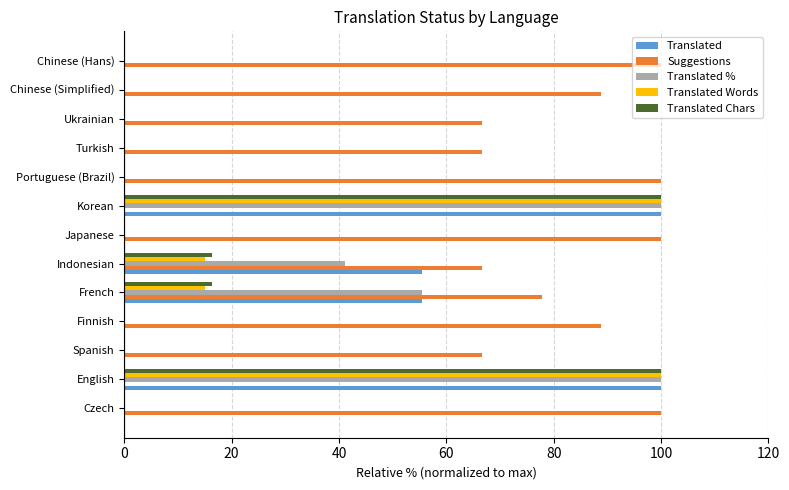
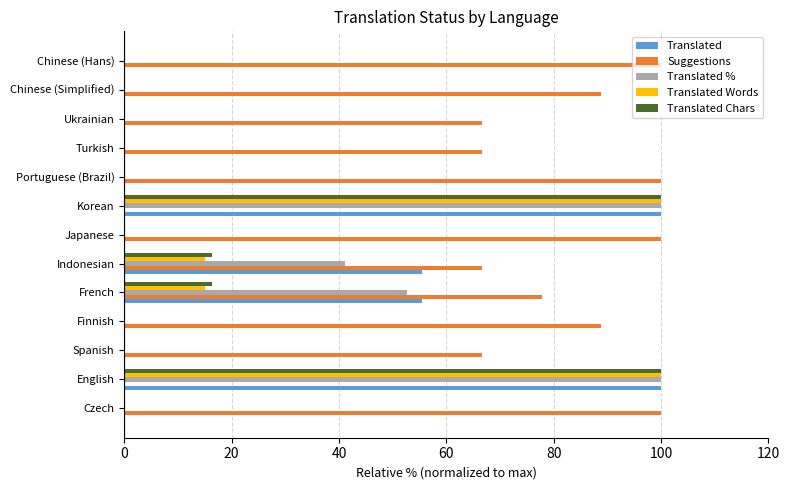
  {
    "Translated": {
      "Chinese (Hans)": 0,
      "Chinese (Simplified)": 0,
      "Ukrainian": 0,
      "Turkish": 0,
      "Portuguese (Brazil)": 0,
      "Korean": 100,
      "Japanese": 0,
      "Indonesian": 56,
      "French": 56,
      "Finnish": 0,
      "Spanish": 0,
      "English": 100,
      "Czech": 0
    },
    "Suggestions": {
      "Chinese (Simplified)": 89,
      "Ukrainian": 67,
      "Turkish": 67,
      "Portuguese (Brazil)": 100,
      "Korean": 0,
      "Japanese": 100,
      "Indonesian": 67,
      "French": 78,
      "Finnish": 89,
      "Spanish": 67,
      "English": 0,
      "Czech": 100
    },
    "Translated %": {
      "Chinese (Hans)": 0,
      "Chinese (Simplified)": 0,
      "Ukrainian": 0,
      "Turkish": 0,
      "Portuguese (Brazil)": 0,
      "Korean": 100,
      "Japanese": 0,
      "Indonesian": 41,
-     "French": 56,
+     "French": 53,
      "Finnish": 0,
      "Spanish": 0,
      "English": 100,
      "Czech": 0
    },
    "Translated Words": {
      "Chinese (Hans)": 0,
      "Chinese (Simplified)": 0,
      "Ukrainian": 0,
      "Turkish": 0,
      "Portuguese (Brazil)": 0,
      "Korean": 100,
      "Japanese": 0,
      "Indonesian": 15,
      "French": 15,
      "Finnish": 0,
      "Spanish": 0,
      "English": 100,
      "Czech": 0
    },
    "Translated Chars": {
      "Chinese (Hans)": 0,
      "Chinese (Simplified)": 0,
      "Ukrainian": 0,
      "Turkish": 0,
      "Portuguese (Brazil)": 0,
      "Korean": 100,
      "Japanese": 0,
      "Indonesian": 16,
      "French": 16,
      "Finnish": 0,
      "Spanish": 0,
      "English": 100,
      "Czech": 0
    }
  }
